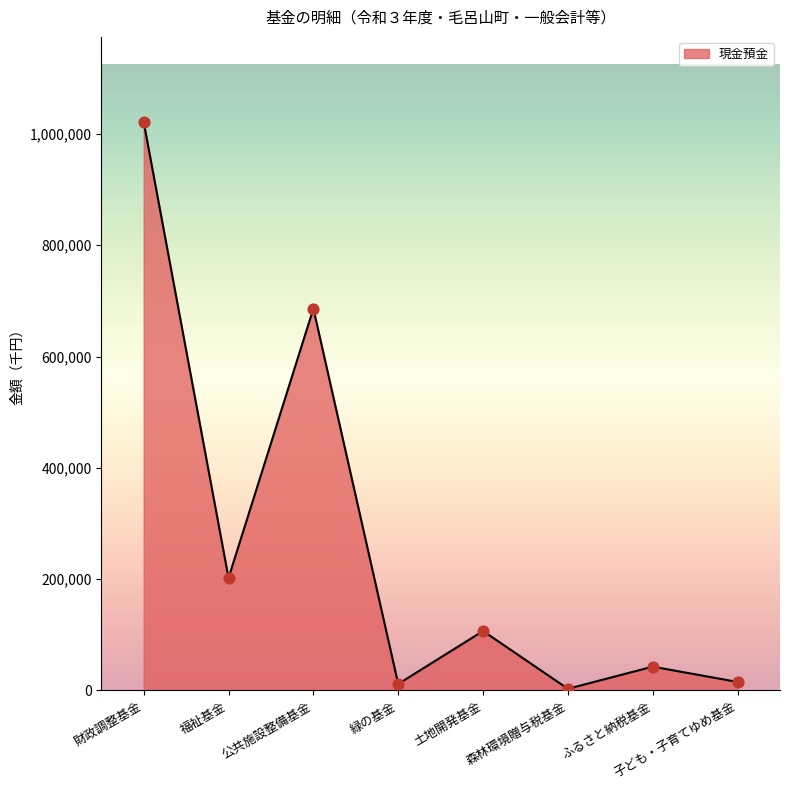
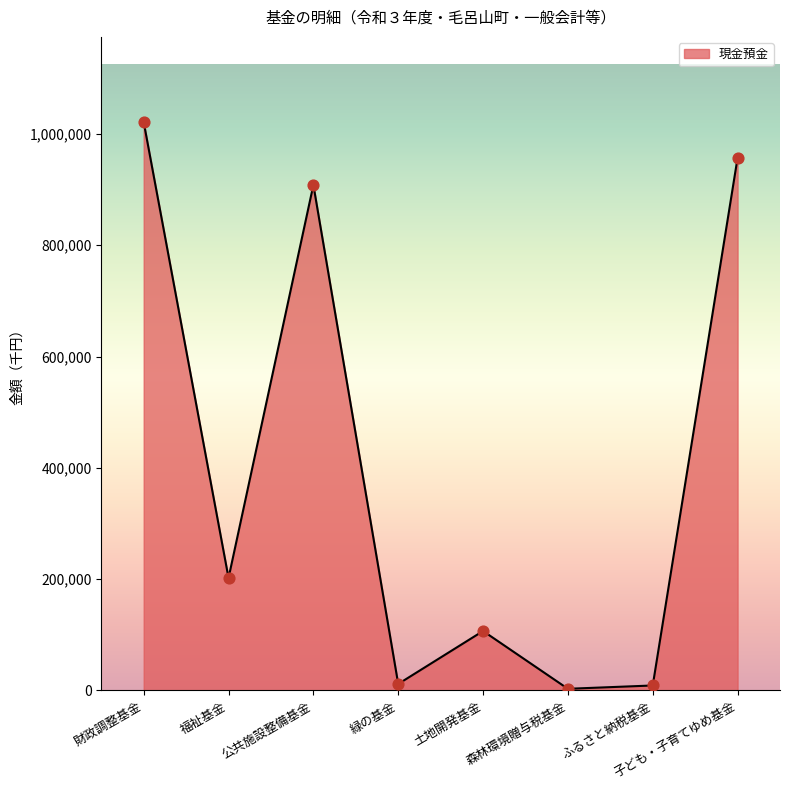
  {
    "財政調整基金": "1,020,000",
    "福祉基金": "200,000",
-   "公共施設整備基金": "690,000",
+   "公共施設整備基金": "910,000",
    "緑の基金": "10,000",
    "土地開発基金": "110,000",
    "森林環境贈与税基金": "0",
-   "ふるさと納税基金": "40,000",
-   "子ども・子育てゆめ基金": "20,000"
+   "ふるさと納税基金": "10,000",
+   "子ども・子育てゆめ基金": "960,000"
  }
